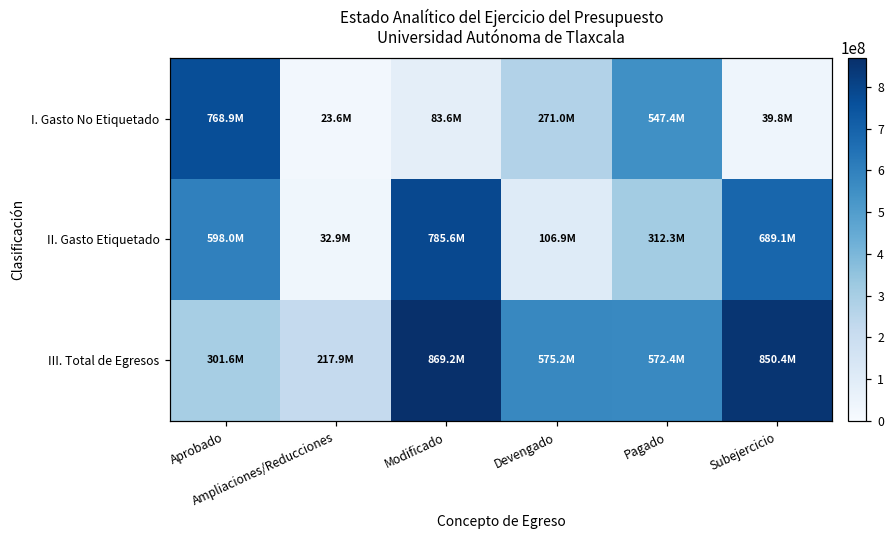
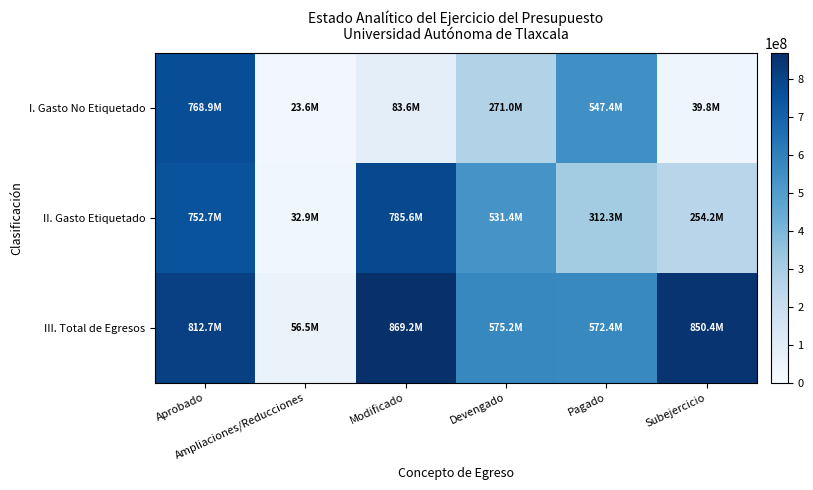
  {
    "I. Gasto No Etiquetado": {
      "Aprobado": "768.9M",
      "Ampliaciones/Reducciones": "23.6M",
      "Modificado": "83.6M",
      "Devengado": "271.0M",
      "Pagado": "547.4M",
      "Subejercicio": "39.8M"
    },
    "II. Gasto Etiquetado": {
-     "Aprobado": "598.0M",
+     "Aprobado": "752.7M",
      "Ampliaciones/Reducciones": "32.9M",
      "Modificado": "785.6M",
-     "Devengado": "106.9M",
+     "Devengado": "531.4M",
      "Pagado": "312.3M",
-     "Subejercicio": "689.1M"
+     "Subejercicio": "254.2M"
    },
    "III. Total de Egresos": {
-     "Aprobado": "301.6M",
-     "Ampliaciones/Reducciones": "217.9M",
+     "Aprobado": "812.7M",
+     "Ampliaciones/Reducciones": "56.5M",
      "Modificado": "869.2M",
      "Devengado": "575.2M",
      "Pagado": "572.4M",
      "Subejercicio": "850.4M"
    }
  }
